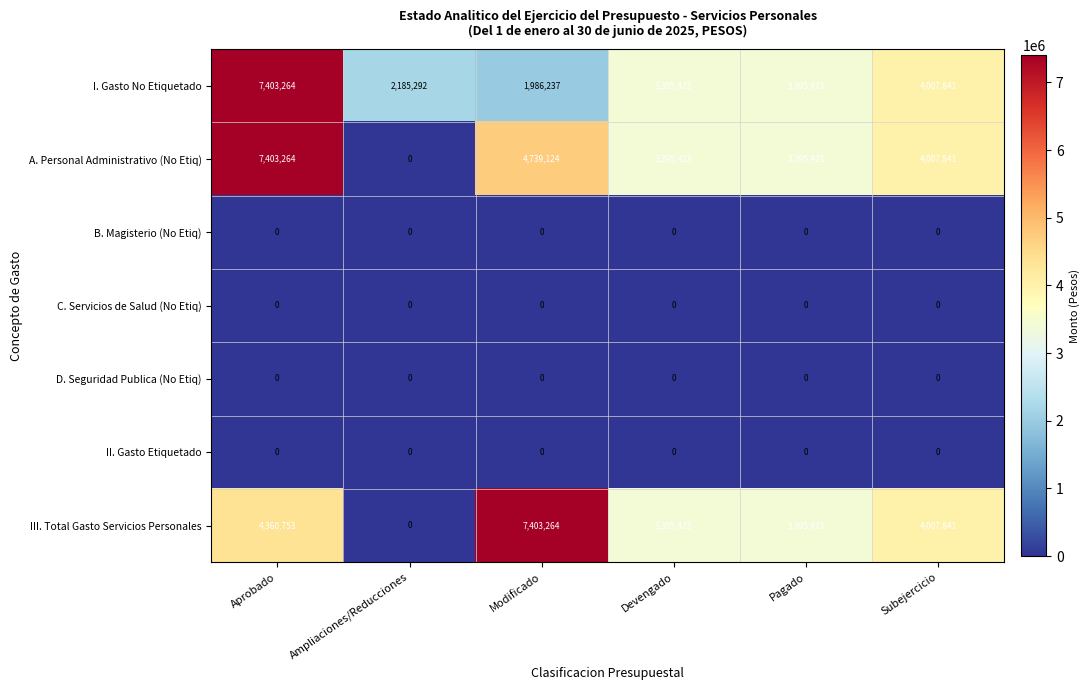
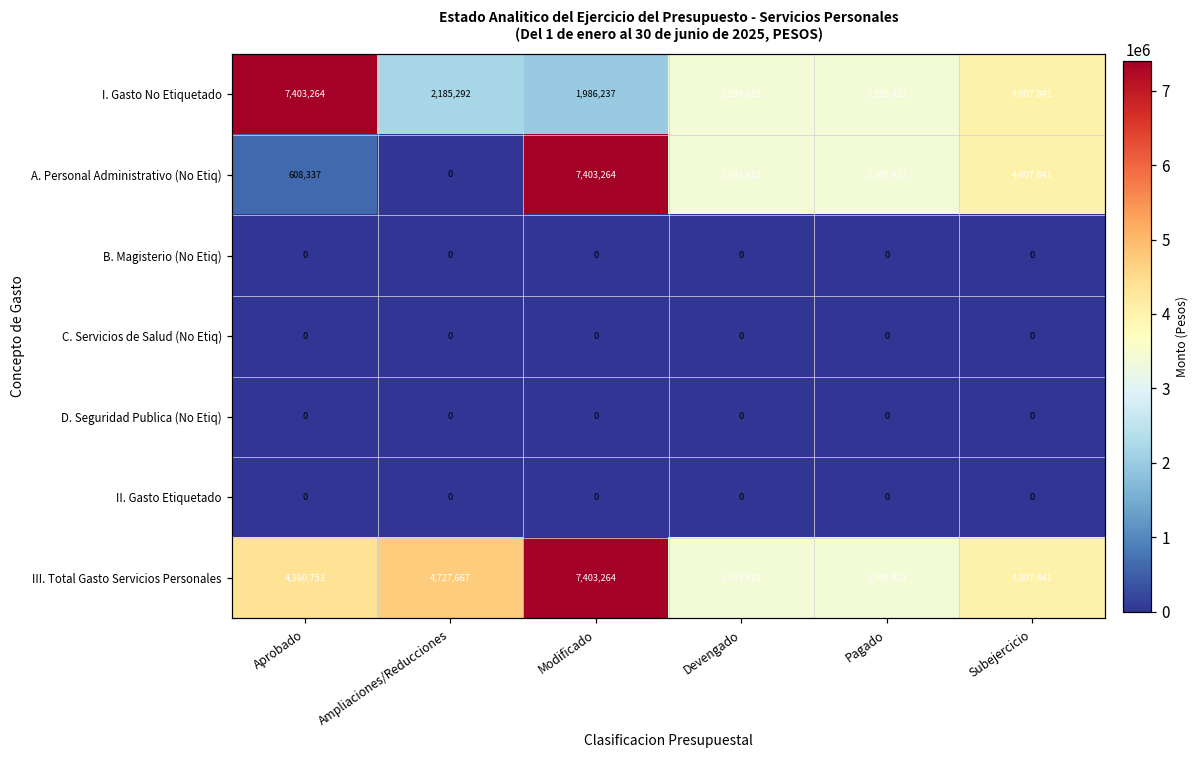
  {
    "I. Gasto No Etiquetado": {
      "Aprobado": "7,403,264",
      "Ampliaciones/Reducciones": "2,185,292",
      "Modificado": "1,986,237",
      "Subejercicio": "4,007,841"
    },
    "A. Personal Administrativo (No Etiq)": {
-     "Aprobado": "7,403,264",
+     "Aprobado": "608,337",
      "Ampliaciones/Reducciones": "0",
-     "Modificado": "4,739,124",
+     "Modificado": "7,403,264",
      "Subejercicio": "4,007,841"
    },
    "B. Magisterio (No Etiq)": {
      "Aprobado": "0",
      "Ampliaciones/Reducciones": "0",
      "Modificado": "0",
      "Devengado": "0",
      "Pagado": "0",
      "Subejercicio": "0"
    },
    "C. Servicios de Salud (No Etiq)": {
      "Aprobado": "0",
      "Ampliaciones/Reducciones": "0",
      "Modificado": "0",
      "Devengado": "0",
      "Pagado": "0",
      "Subejercicio": "0"
    },
    "D. Seguridad Publica (No Etiq)": {
      "Aprobado": "0",
      "Ampliaciones/Reducciones": "0",
      "Modificado": "0",
      "Devengado": "0",
      "Pagado": "0",
      "Subejercicio": "0"
    },
    "II. Gasto Etiquetado": {
      "Aprobado": "0",
      "Ampliaciones/Reducciones": "0",
      "Modificado": "0",
      "Devengado": "0",
      "Pagado": "0",
      "Subejercicio": "0"
    },
    "III. Total Gasto Servicios Personales": {
      "Aprobado": "4,360,753",
-     "Ampliaciones/Reducciones": "0",
+     "Ampliaciones/Reducciones": "4,727,667",
      "Modificado": "7,403,264",
      "Subejercicio": "4,007,841"
    }
  }
